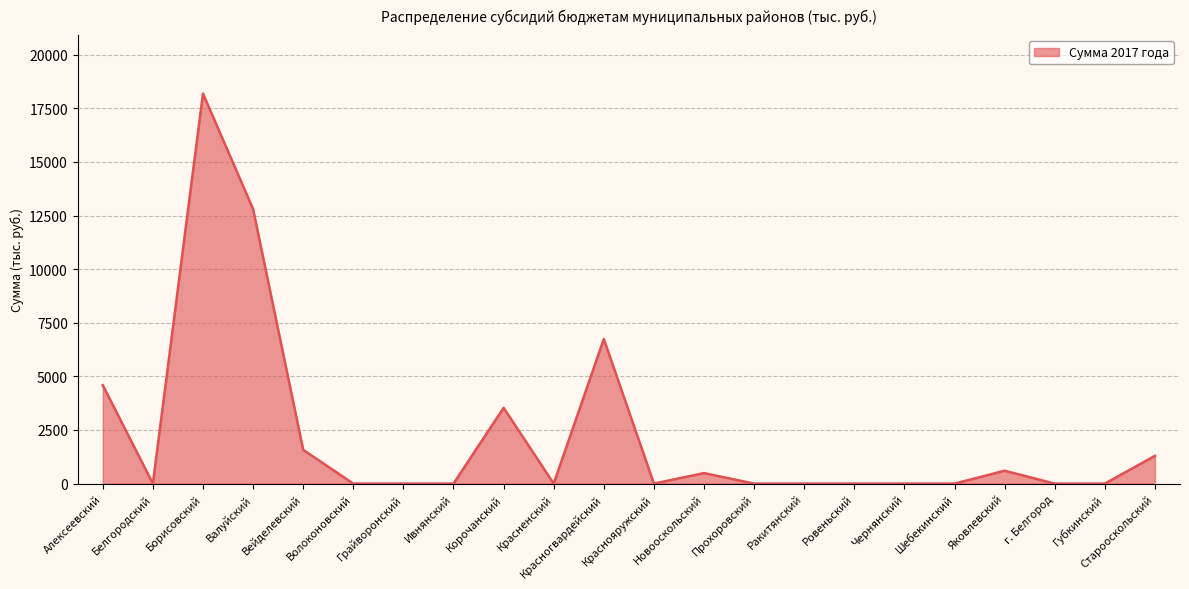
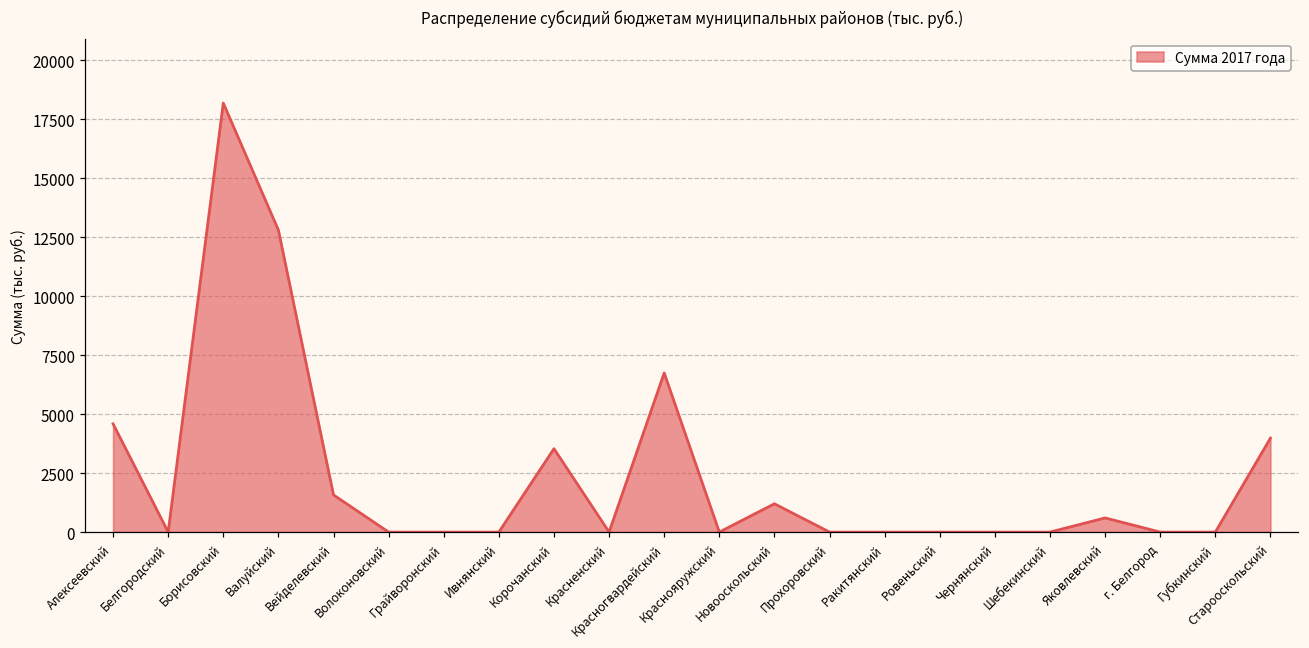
  {
    "Алексеевский": 4600,
    "Белгородский": 0,
    "Борисовский": 18200,
    "Валуйский": 12800,
    "Вейделевский": 1600,
    "Волоконовский": 0,
    "Грайворонский": 0,
    "Ивнянский": 0,
    "Корочанский": 3500,
    "Красненский": 0,
    "Красногвардейский": 6700,
    "Краснояружский": 0,
-   "Новооскольский": 500,
+   "Новооскольский": 1200,
    "Прохоровский": 0,
    "Ракитянский": 0,
    "Ровеньский": 0,
    "Чернянский": 0,
    "Шебекинский": 0,
    "Яковлевский": 600,
    "г. Белгород": 0,
    "Губкинский": 0,
-   "Старооскольский": 1300
+   "Старооскольский": 4000
  }
